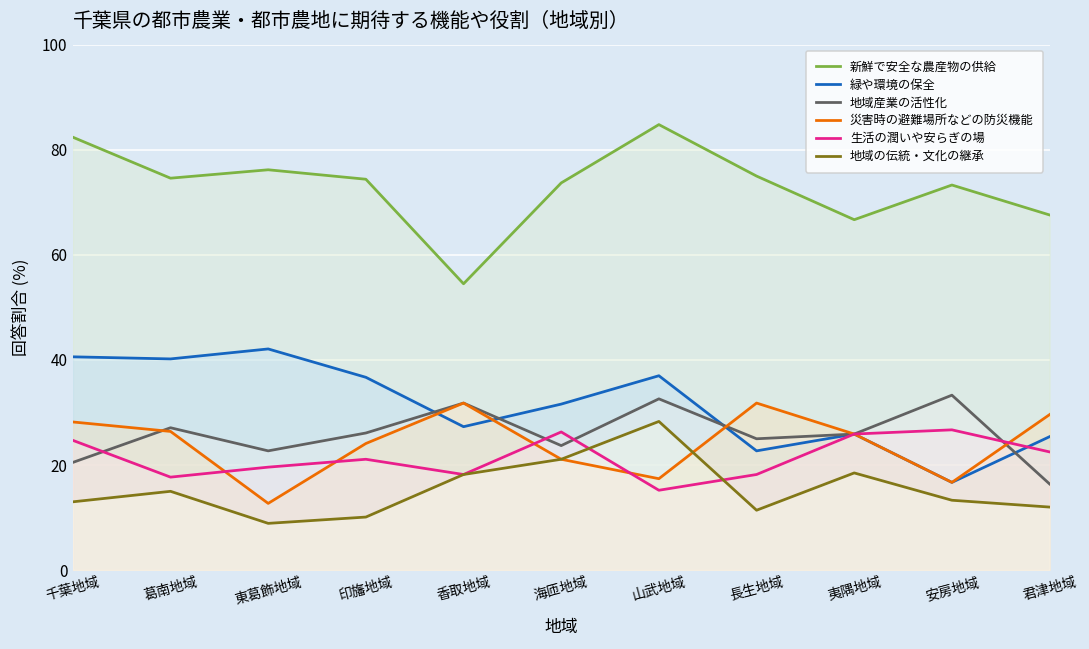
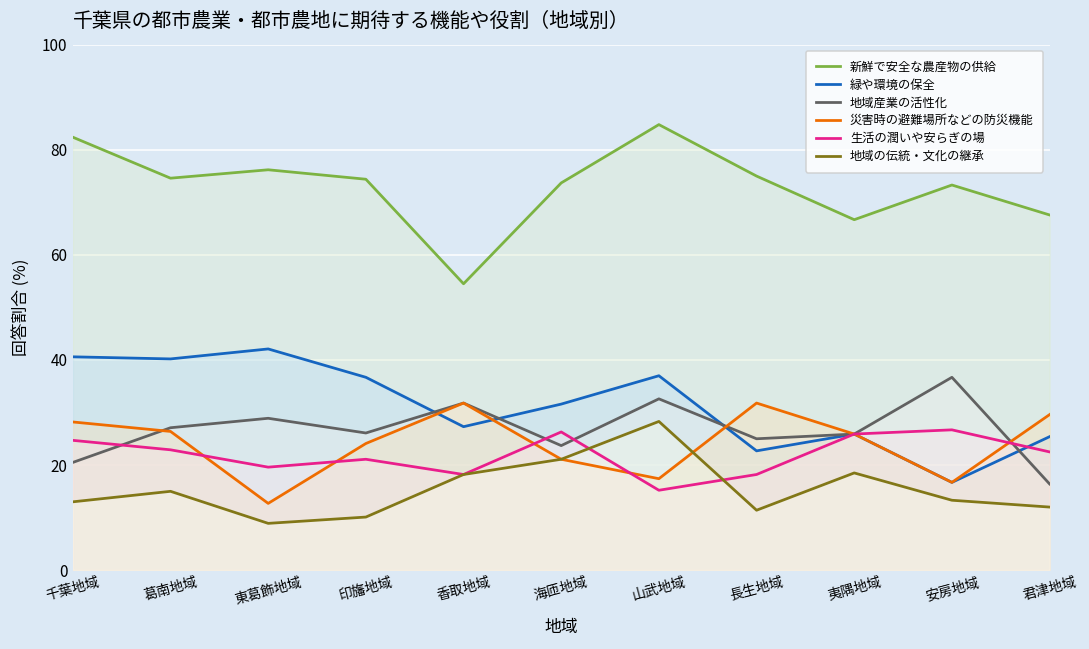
  {
    "新鮮で安全な農産物の供給": {
      "千葉地域": 82,
      "葛南地域": 75,
      "東葛飾地域": 76,
      "印旛地域": 74,
      "香取地域": 55,
      "海匝地域": 74,
      "山武地域": 85,
      "長生地域": 75,
      "夷隅地域": 67,
      "安房地域": 73,
      "君津地域": 68
    },
    "緑や環境の保全": {
      "千葉地域": 41,
      "葛南地域": 40,
      "東葛飾地域": 42,
      "印旛地域": 37,
      "香取地域": 27,
      "海匝地域": 32,
      "山武地域": 37,
      "長生地域": 23,
      "君津地域": 25
    },
    "地域産業の活性化": {
      "千葉地域": 21,
      "葛南地域": 27,
-     "東葛飾地域": 23,
+     "東葛飾地域": 29,
      "印旛地域": 26,
      "海匝地域": 24,
      "山武地域": 33,
      "長生地域": 25,
-     "安房地域": 33,
+     "安房地域": 37,
      "君津地域": 16
    },
    "災害時の避難場所などの防災機能": {
      "千葉地域": 28,
      "葛南地域": 26,
      "東葛飾地域": 13,
      "印旛地域": 24,
      "山武地域": 17,
      "長生地域": 32,
      "君津地域": 30
    },
    "生活の潤いや安らぎの場": {
      "千葉地域": 25,
-     "葛南地域": 18,
+     "葛南地域": 23,
      "東葛飾地域": 20,
      "印旛地域": 21,
      "海匝地域": 26,
      "山武地域": 15,
      "長生地域": 18,
      "安房地域": 27,
      "君津地域": 23
    },
    "地域の伝統・文化の継承": {
      "千葉地域": 13,
      "葛南地域": 15,
      "東葛飾地域": 9,
      "印旛地域": 10,
      "山武地域": 28,
      "長生地域": 11,
      "夷隅地域": 19,
      "安房地域": 13,
      "君津地域": 12
    }
  }
